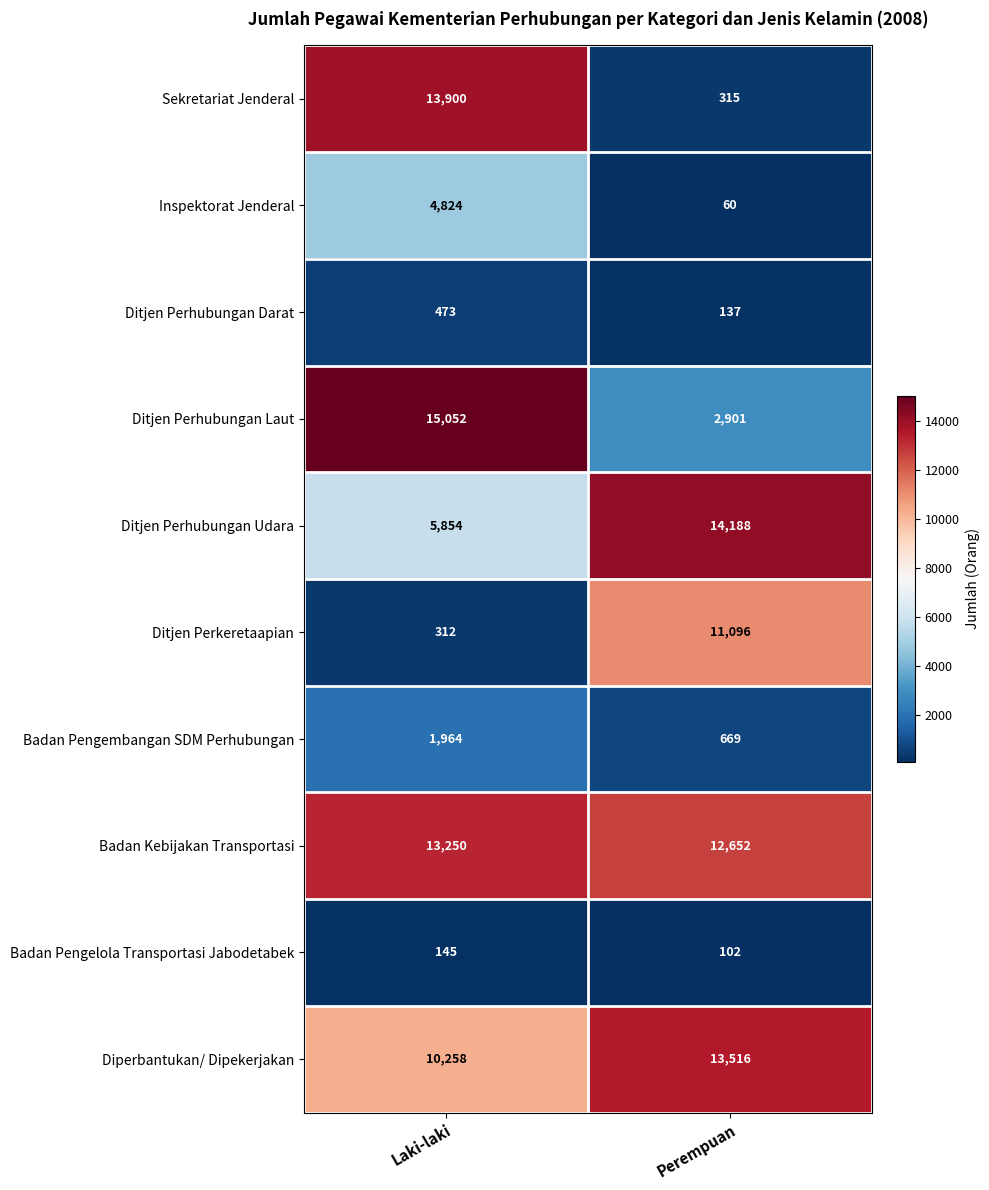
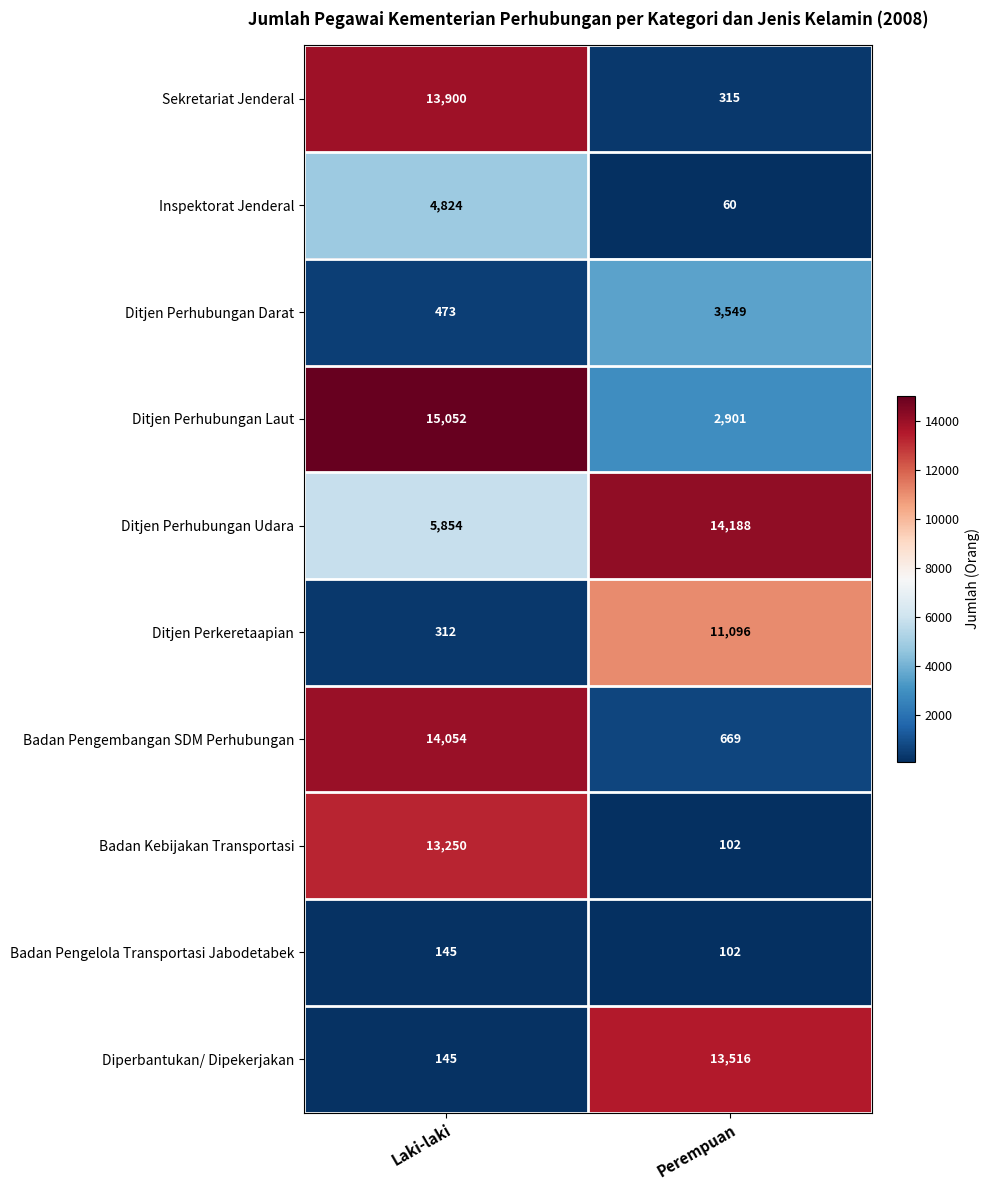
  {
    "Sekretariat Jenderal": {
      "Laki-laki": "13,900",
      "Perempuan": "315"
    },
    "Inspektorat Jenderal": {
      "Laki-laki": "4,824",
      "Perempuan": "60"
    },
    "Ditjen Perhubungan Darat": {
      "Laki-laki": "473",
-     "Perempuan": "137"
+     "Perempuan": "3,549"
    },
    "Ditjen Perhubungan Laut": {
      "Laki-laki": "15,052",
      "Perempuan": "2,901"
    },
    "Ditjen Perhubungan Udara": {
      "Laki-laki": "5,854",
      "Perempuan": "14,188"
    },
    "Ditjen Perkeretaapian": {
      "Laki-laki": "312",
      "Perempuan": "11,096"
    },
    "Badan Pengembangan SDM Perhubungan": {
-     "Laki-laki": "1,964",
+     "Laki-laki": "14,054",
      "Perempuan": "669"
    },
    "Badan Kebijakan Transportasi": {
      "Laki-laki": "13,250",
-     "Perempuan": "12,652"
+     "Perempuan": "102"
    },
    "Badan Pengelola Transportasi Jabodetabek": {
      "Laki-laki": "145",
      "Perempuan": "102"
    },
    "Diperbantukan/ Dipekerjakan": {
-     "Laki-laki": "10,258",
+     "Laki-laki": "145",
      "Perempuan": "13,516"
    }
  }
